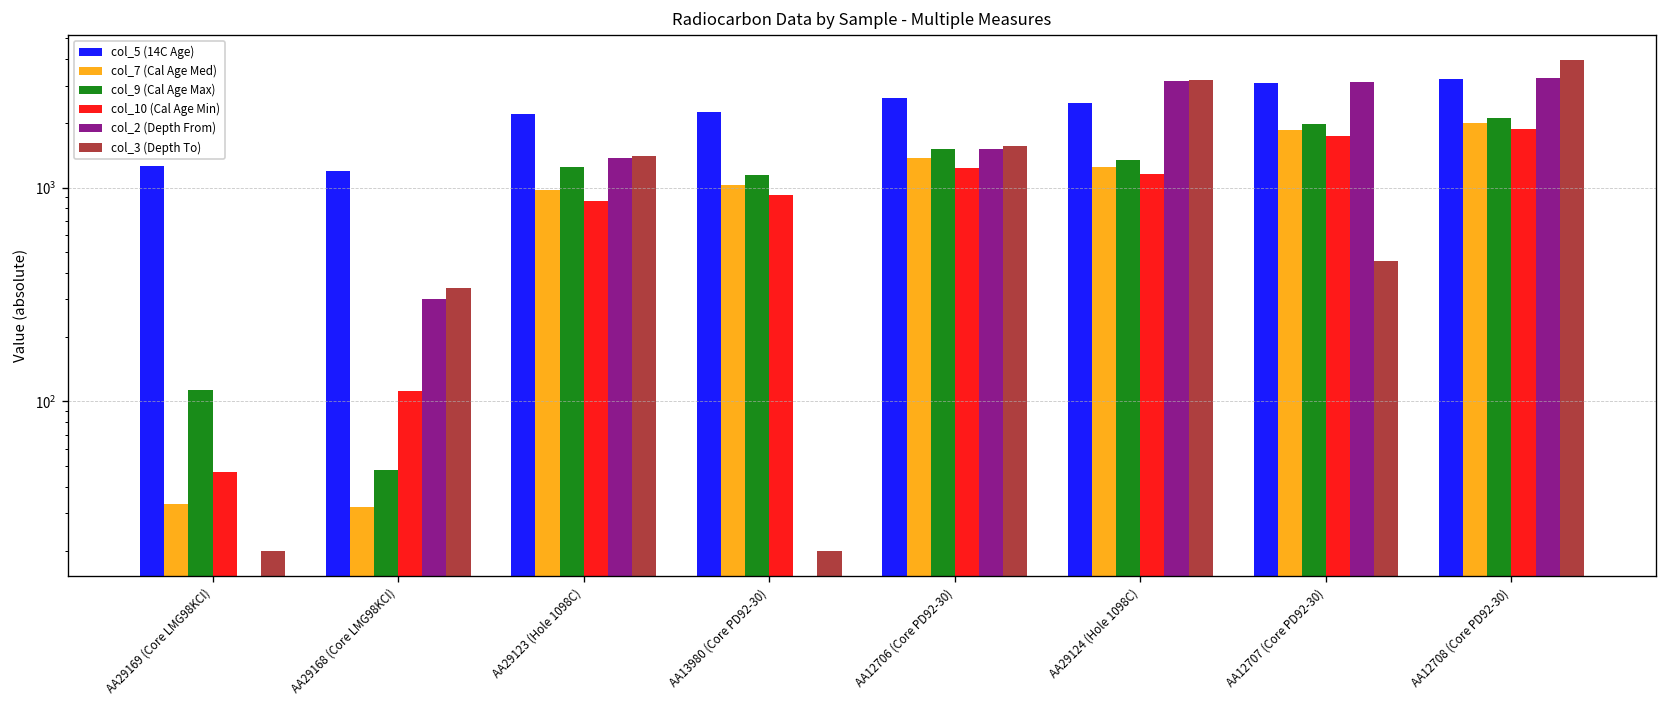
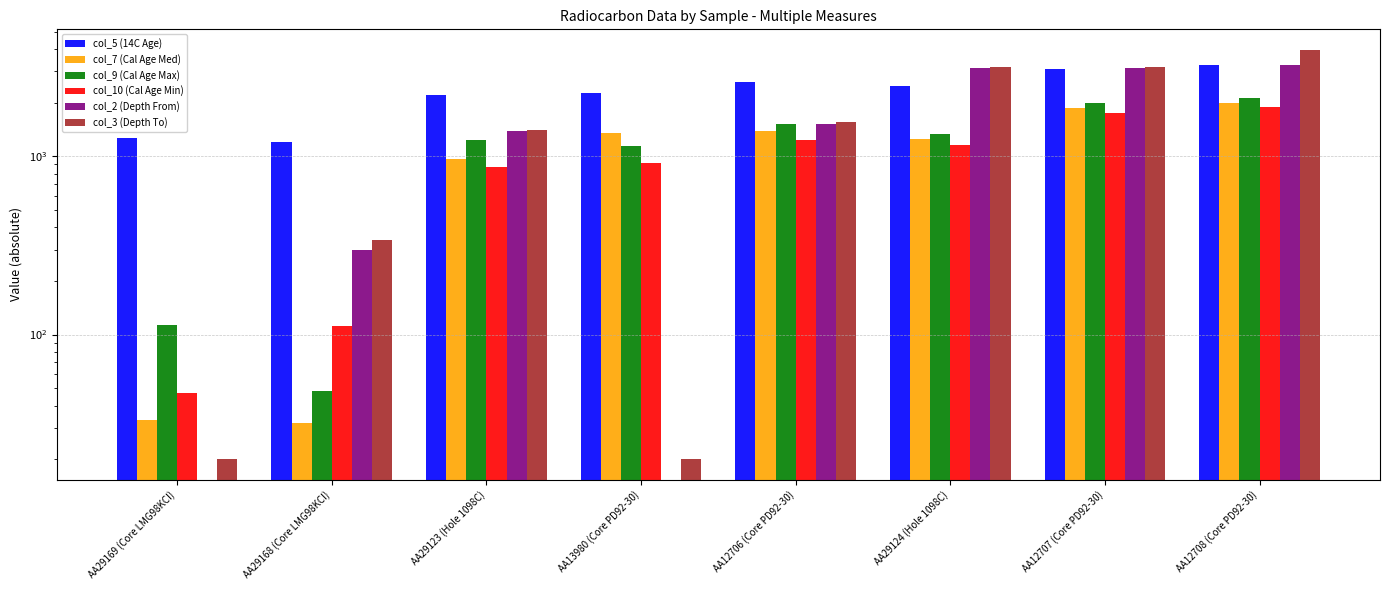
  {
    "col_5 (14C Age)": {
      "AA29169 (Core LMG98KCI)": 1300,
      "AA29168 (Core LMG98KCI)": 1200,
      "AA29123 (Hole 1098C)": 2200,
      "AA13980 (Core PD92-30)": 2300,
      "AA12706 (Core PD92-30)": 2600,
      "AA29124 (Hole 1098C)": 2500,
      "AA12707 (Core PD92-30)": 3100,
      "AA12708 (Core PD92-30)": 3200
    },
    "col_7 (Cal Age Med)": {
      "AA29169 (Core LMG98KCI)": 33,
      "AA29168 (Core LMG98KCI)": 32,
      "AA29123 (Hole 1098C)": 1000,
-     "AA13980 (Core PD92-30)": 1000,
+     "AA13980 (Core PD92-30)": 1300,
      "AA12706 (Core PD92-30)": 1400,
      "AA29124 (Hole 1098C)": 1300,
      "AA12707 (Core PD92-30)": 1900,
      "AA12708 (Core PD92-30)": 2000
    },
    "col_9 (Cal Age Max)": {
      "AA29169 (Core LMG98KCI)": 110,
      "AA29168 (Core LMG98KCI)": 48,
      "AA29123 (Hole 1098C)": 1200,
      "AA13980 (Core PD92-30)": 1100,
      "AA12706 (Core PD92-30)": 1500,
      "AA29124 (Hole 1098C)": 1300,
      "AA12707 (Core PD92-30)": 2000,
      "AA12708 (Core PD92-30)": 2100
    },
    "col_10 (Cal Age Min)": {
      "AA29169 (Core LMG98KCI)": 47,
      "AA29168 (Core LMG98KCI)": 110,
      "AA29123 (Hole 1098C)": 900,
      "AA13980 (Core PD92-30)": 900,
      "AA12706 (Core PD92-30)": 1200,
      "AA29124 (Hole 1098C)": 1200,
      "AA12707 (Core PD92-30)": 1700,
      "AA12708 (Core PD92-30)": 1900
    },
    "col_2 (Depth From)": {
      "AA29168 (Core LMG98KCI)": 300,
      "AA29123 (Hole 1098C)": 1400,
      "AA12706 (Core PD92-30)": 1500,
      "AA29124 (Hole 1098C)": 3200,
      "AA12707 (Core PD92-30)": 3100,
      "AA12708 (Core PD92-30)": 3300
    },
    "col_3 (Depth To)": {
      "AA29169 (Core LMG98KCI)": 20,
      "AA29168 (Core LMG98KCI)": 340,
      "AA29123 (Hole 1098C)": 1400,
      "AA13980 (Core PD92-30)": 20,
      "AA12706 (Core PD92-30)": 1600,
      "AA29124 (Hole 1098C)": 3200,
-     "AA12707 (Core PD92-30)": 450,
+     "AA12707 (Core PD92-30)": 3200,
      "AA12708 (Core PD92-30)": 4000
    }
  }
